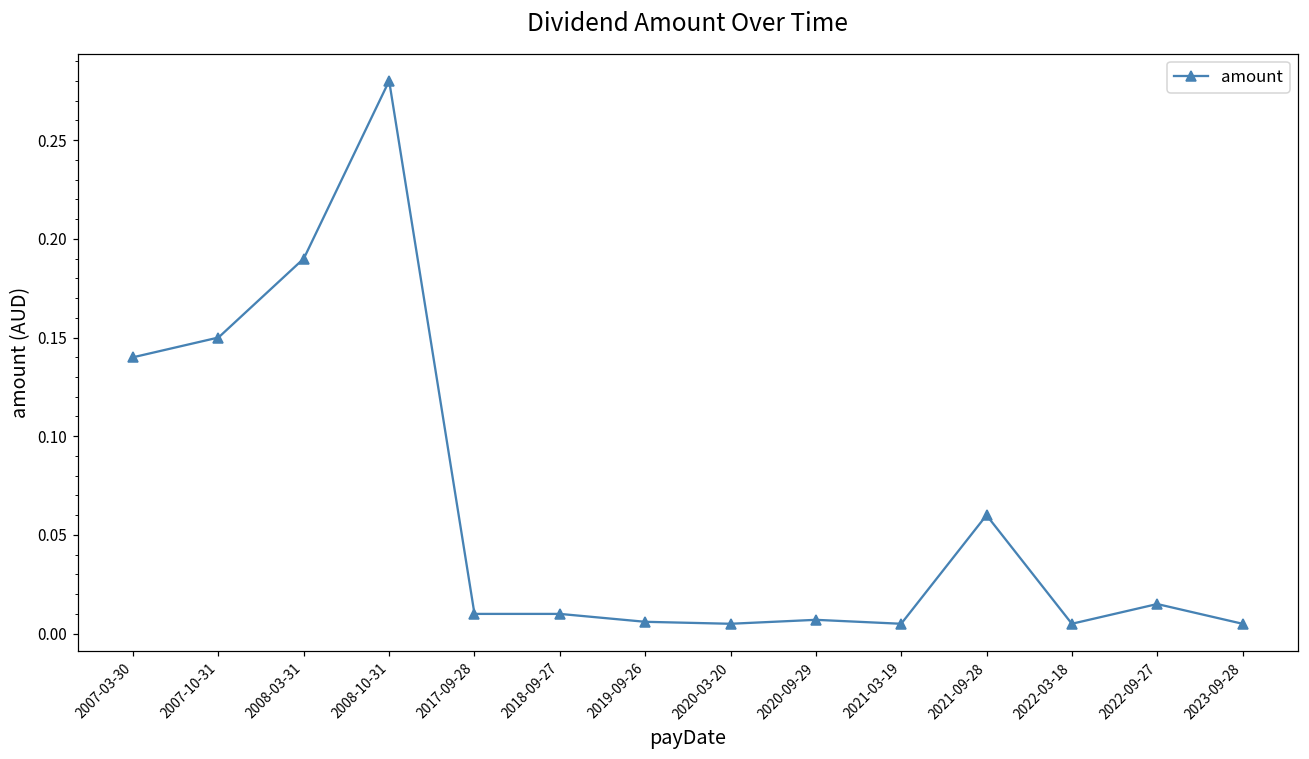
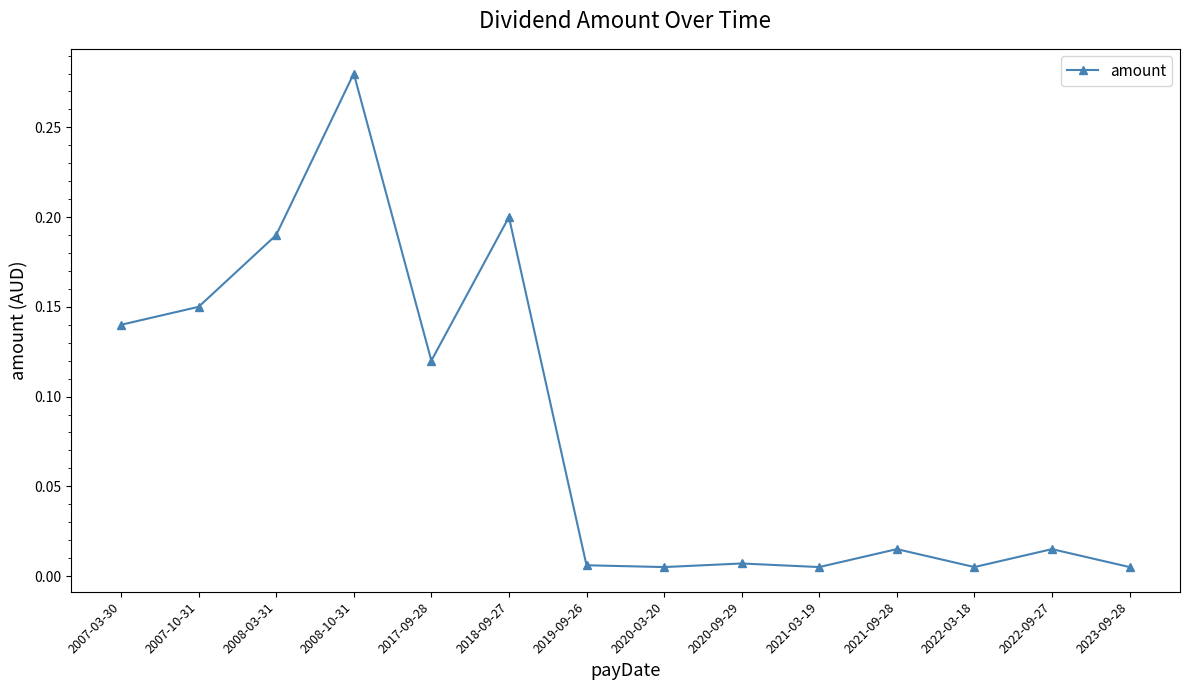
  {
    "2007-03-30": 0.140,
    "2007-10-31": 0.150,
    "2008-03-31": 0.190,
    "2008-10-31": 0.280,
-   "2017-09-28": 0.01,
-   "2018-09-27": 0.01,
+   "2017-09-28": 0.12,
+   "2018-09-27": 0.20,
    "2019-09-26": 0.006,
    "2020-03-20": 0.005,
    "2020-09-29": 0.007,
    "2021-03-19": 0.005,
-   "2021-09-28": 0.060,
+   "2021-09-28": 0.015,
    "2022-03-18": 0.005,
    "2022-09-27": 0.015,
    "2023-09-28": 0.005
  }
